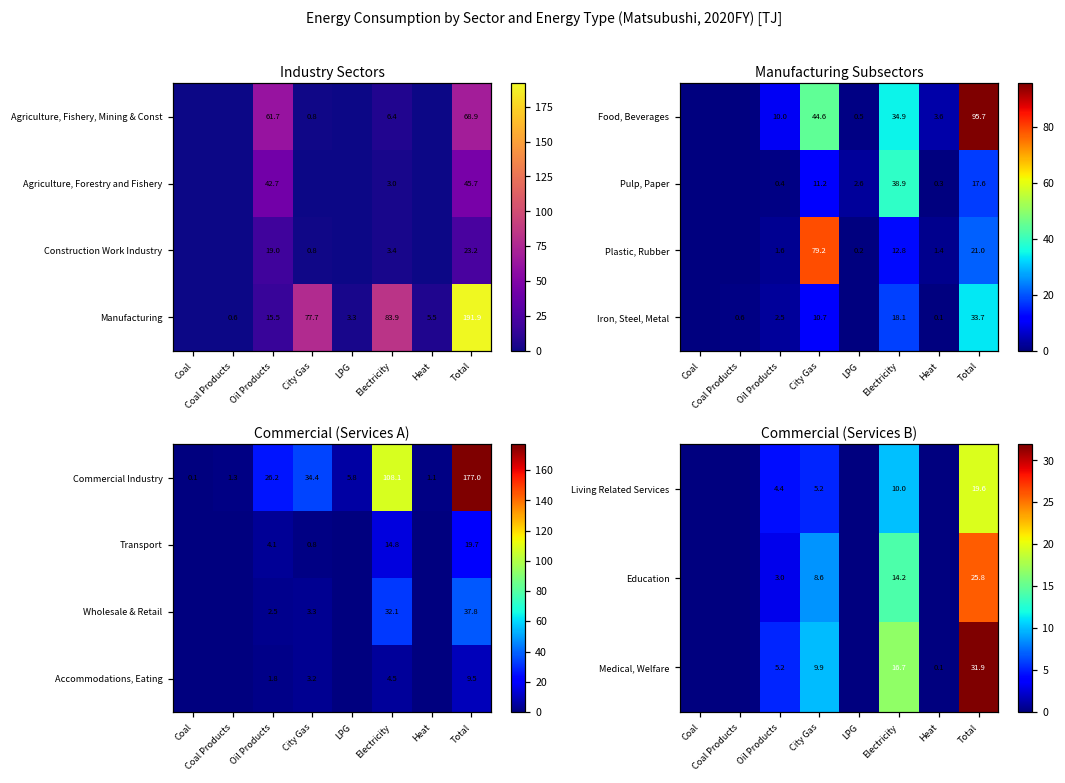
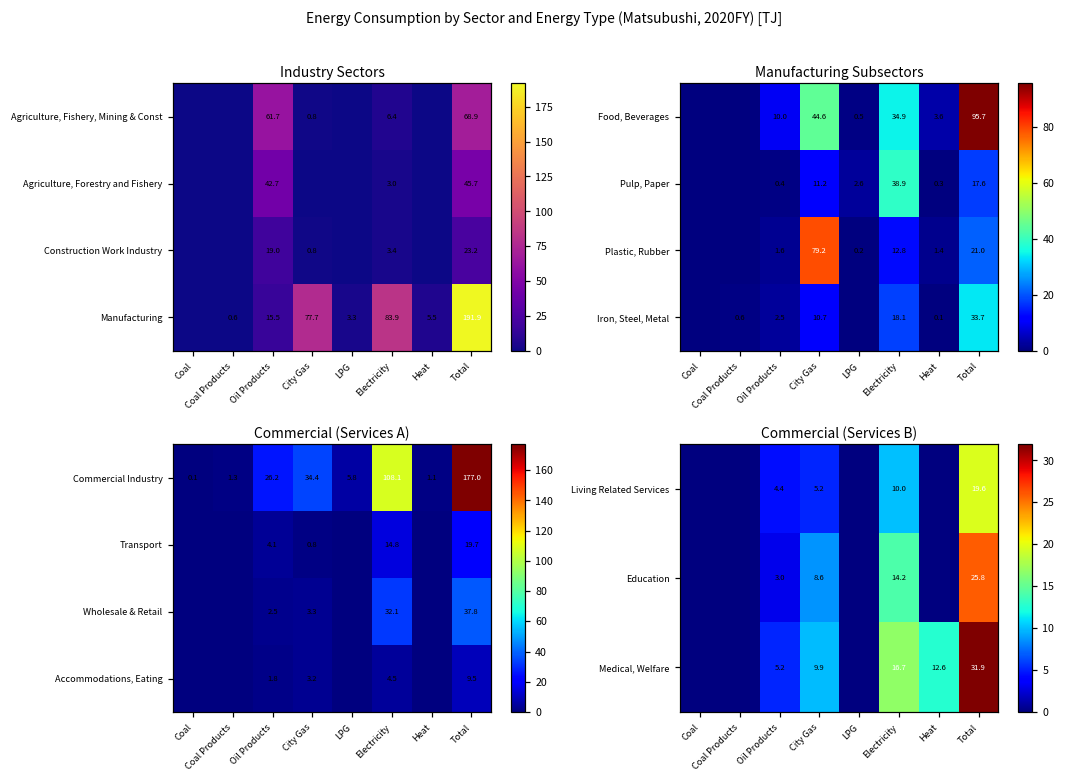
  {
    "Industry Sectors": {
      "Agriculture, Fishery, Mining & Const": {
        "Oil Products": 61.7,
        "City Gas": 0.8,
        "Electricity": 6.4,
        "Total": 68.9
      },
      "Agriculture, Forestry and Fishery": {
        "Oil Products": 42.7,
        "Electricity": 3.0,
        "Total": 45.7
      },
      "Construction Work Industry": {
        "Oil Products": 19.0,
        "City Gas": 0.8,
        "Electricity": 3.4,
        "Total": 23.2
      },
      "Manufacturing": {
        "Coal Products": 0.6,
        "Oil Products": 15.5,
        "City Gas": 77.7,
        "LPG": 3.3,
        "Electricity": 83.9,
        "Heat": 5.5,
        "Total": 191.9
      }
    },
    "Manufacturing Subsectors": {
      "Food, Beverages": {
        "Oil Products": 10.0,
        "City Gas": 44.6,
        "LPG": 0.5,
        "Electricity": 34.9,
        "Heat": 3.6,
        "Total": 95.7
      },
      "Pulp, Paper": {
        "Oil Products": 0.4,
        "City Gas": 11.2,
        "LPG": 2.6,
        "Electricity": 38.9,
        "Heat": 0.3,
        "Total": 17.6
      },
      "Plastic, Rubber": {
        "Oil Products": 1.6,
        "City Gas": 79.2,
        "LPG": 0.2,
        "Electricity": 12.8,
        "Heat": 1.4,
        "Total": 21.0
      },
      "Iron, Steel, Metal": {
        "Coal Products": 0.6,
        "Oil Products": 2.5,
        "City Gas": 10.7,
        "Electricity": 18.1,
        "Heat": 0.1,
        "Total": 33.7
      }
    },
    "Commercial (Services A)": {
      "Commercial Industry": {
        "Coal": 0.1,
        "Coal Products": 1.3,
        "Oil Products": 26.2,
        "City Gas": 34.4,
        "LPG": 5.8,
        "Electricity": 108.1,
        "Heat": 1.1,
        "Total": 177.0
      },
      "Transport": {
        "Oil Products": 4.1,
        "City Gas": 0.8,
        "Electricity": 14.8,
        "Total": 19.7
      },
      "Wholesale & Retail": {
        "Oil Products": 2.5,
        "City Gas": 3.3,
        "Electricity": 32.1,
        "Total": 37.8
      },
      "Accommodations, Eating": {
        "Oil Products": 1.8,
        "City Gas": 3.2,
        "Electricity": 4.5,
        "Total": 9.5
      }
    },
    "Commercial (Services B)": {
      "Living Related Services": {
        "Oil Products": 4.4,
        "City Gas": 5.2,
        "Electricity": 10.0,
        "Total": 19.6
      },
      "Education": {
        "Oil Products": 3.0,
        "City Gas": 8.6,
        "Electricity": 14.2,
        "Total": 25.8
      },
      "Medical, Welfare": {
        "Oil Products": 5.2,
        "City Gas": 9.9,
        "Electricity": 16.7,
-       "Heat": 0.1,
+       "Heat": 12.6,
        "Total": 31.9
      }
    }
  }
